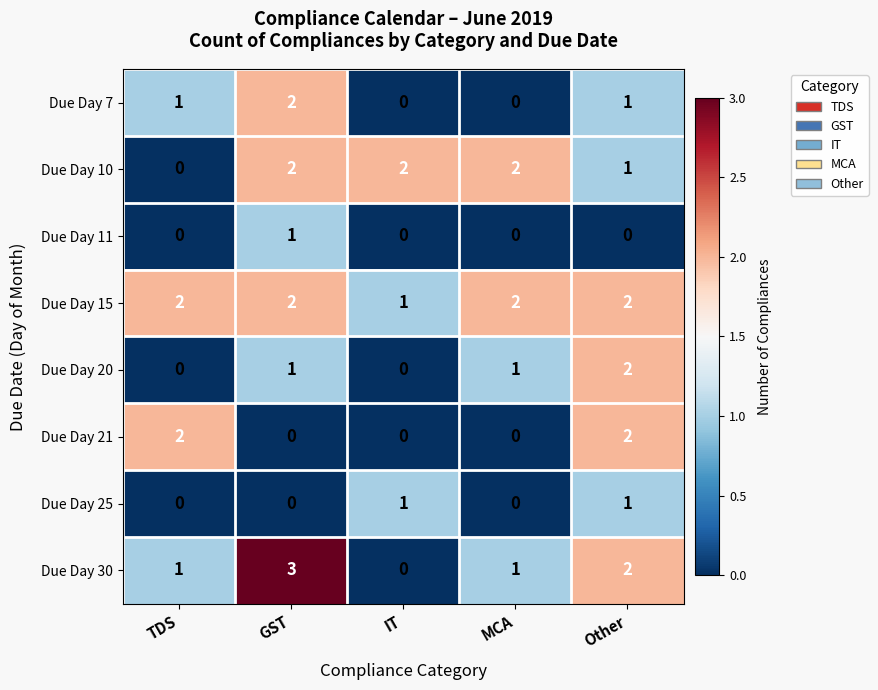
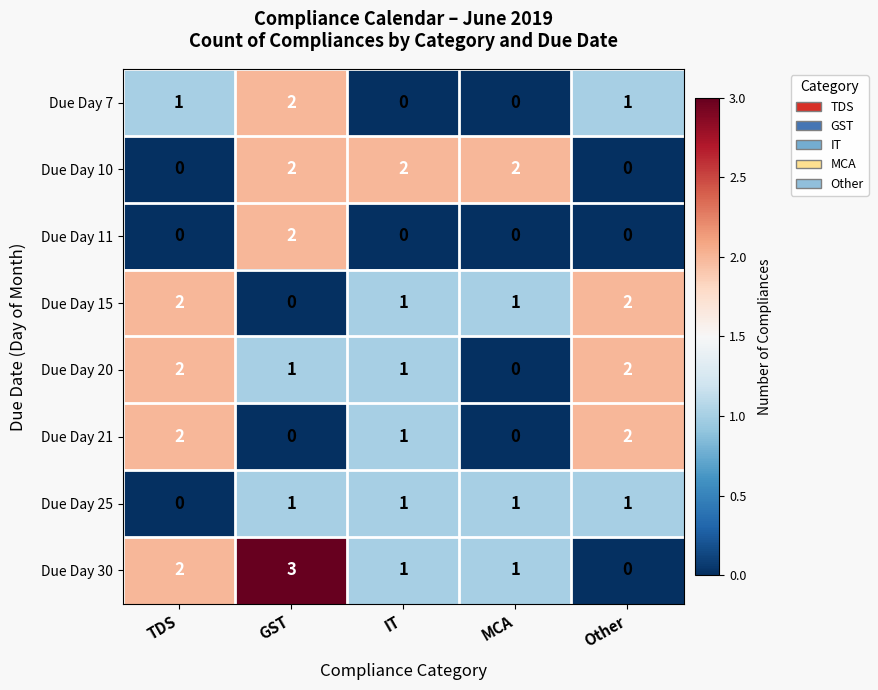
  {
    "Due Day 7": {
      "TDS": 1,
      "GST": 2,
      "IT": 0,
      "MCA": 0,
      "Other": 1
    },
    "Due Day 10": {
      "TDS": 0,
      "GST": 2,
      "IT": 2,
      "MCA": 2,
-     "Other": 1
+     "Other": 0
    },
    "Due Day 11": {
      "TDS": 0,
-     "GST": 1,
+     "GST": 2,
      "IT": 0,
      "MCA": 0,
      "Other": 0
    },
    "Due Day 15": {
      "TDS": 2,
-     "GST": 2,
+     "GST": 0,
      "IT": 1,
-     "MCA": 2,
+     "MCA": 1,
      "Other": 2
    },
    "Due Day 20": {
-     "TDS": 0,
+     "TDS": 2,
      "GST": 1,
-     "IT": 0,
-     "MCA": 1,
+     "IT": 1,
+     "MCA": 0,
      "Other": 2
    },
    "Due Day 21": {
      "TDS": 2,
      "GST": 0,
-     "IT": 0,
+     "IT": 1,
      "MCA": 0,
      "Other": 2
    },
    "Due Day 25": {
      "TDS": 0,
-     "GST": 0,
+     "GST": 1,
      "IT": 1,
-     "MCA": 0,
+     "MCA": 1,
      "Other": 1
    },
    "Due Day 30": {
-     "TDS": 1,
+     "TDS": 2,
      "GST": 3,
-     "IT": 0,
+     "IT": 1,
      "MCA": 1,
-     "Other": 2
+     "Other": 0
    }
  }
